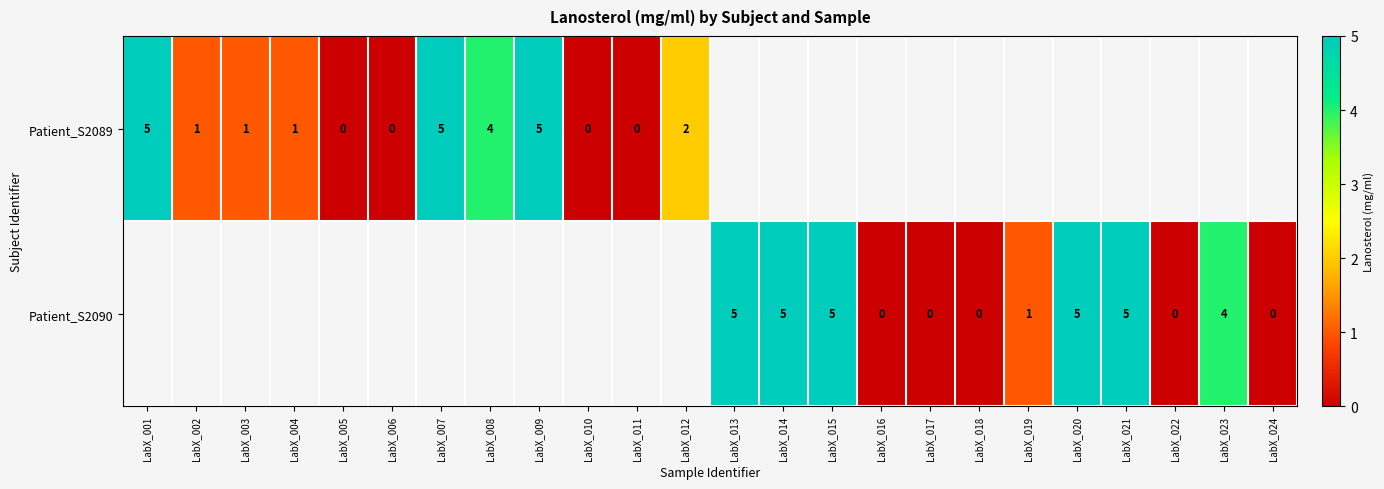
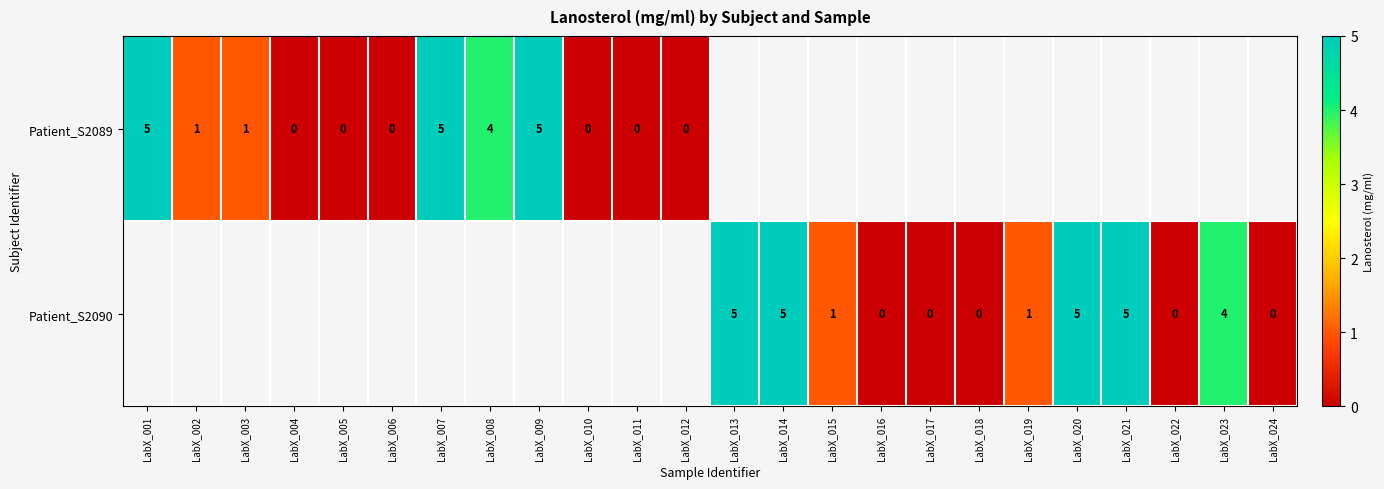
  {
    "Patient_S2089": {
      "LabX_001": 5,
      "LabX_002": 1,
      "LabX_003": 1,
-     "LabX_004": 1,
+     "LabX_004": 0,
      "LabX_005": 0,
      "LabX_006": 0,
      "LabX_007": 5,
      "LabX_008": 4,
      "LabX_009": 5,
      "LabX_010": 0,
      "LabX_011": 0,
-     "LabX_012": 2
+     "LabX_012": 0
    },
    "Patient_S2090": {
      "LabX_013": 5,
      "LabX_014": 5,
-     "LabX_015": 5,
+     "LabX_015": 1,
      "LabX_016": 0,
      "LabX_017": 0,
      "LabX_018": 0,
      "LabX_019": 1,
      "LabX_020": 5,
      "LabX_021": 5,
      "LabX_022": 0,
      "LabX_023": 4,
      "LabX_024": 0
    }
  }
